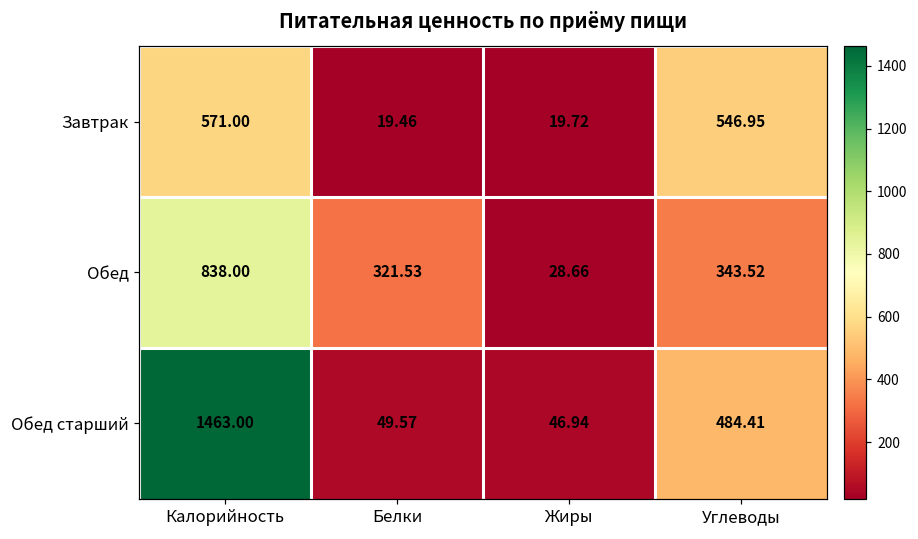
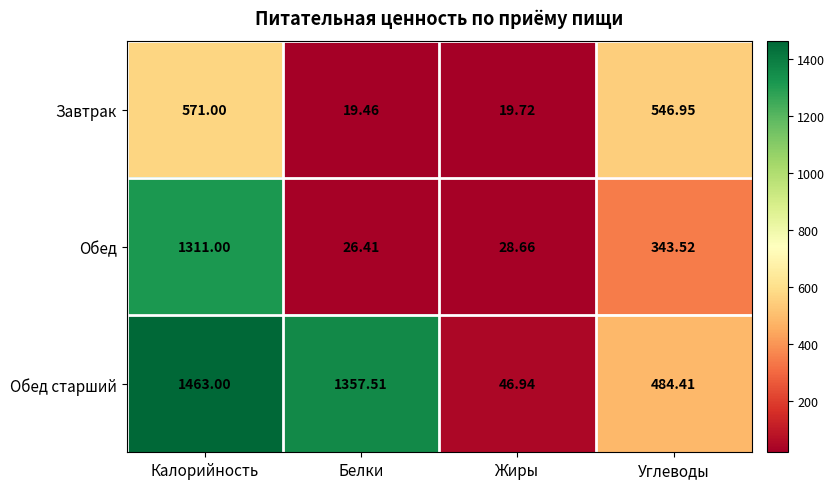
  {
    "Завтрак": {
      "Калорийность": 571.00,
      "Белки": 19.46,
      "Жиры": 19.72,
      "Углеводы": 546.95
    },
    "Обед": {
-     "Калорийность": 838.00,
-     "Белки": 321.53,
+     "Калорийность": 1311.00,
+     "Белки": 26.41,
      "Жиры": 28.66,
      "Углеводы": 343.52
    },
    "Обед старший": {
      "Калорийность": 1463.00,
-     "Белки": 49.57,
+     "Белки": 1357.51,
      "Жиры": 46.94,
      "Углеводы": 484.41
    }
  }
